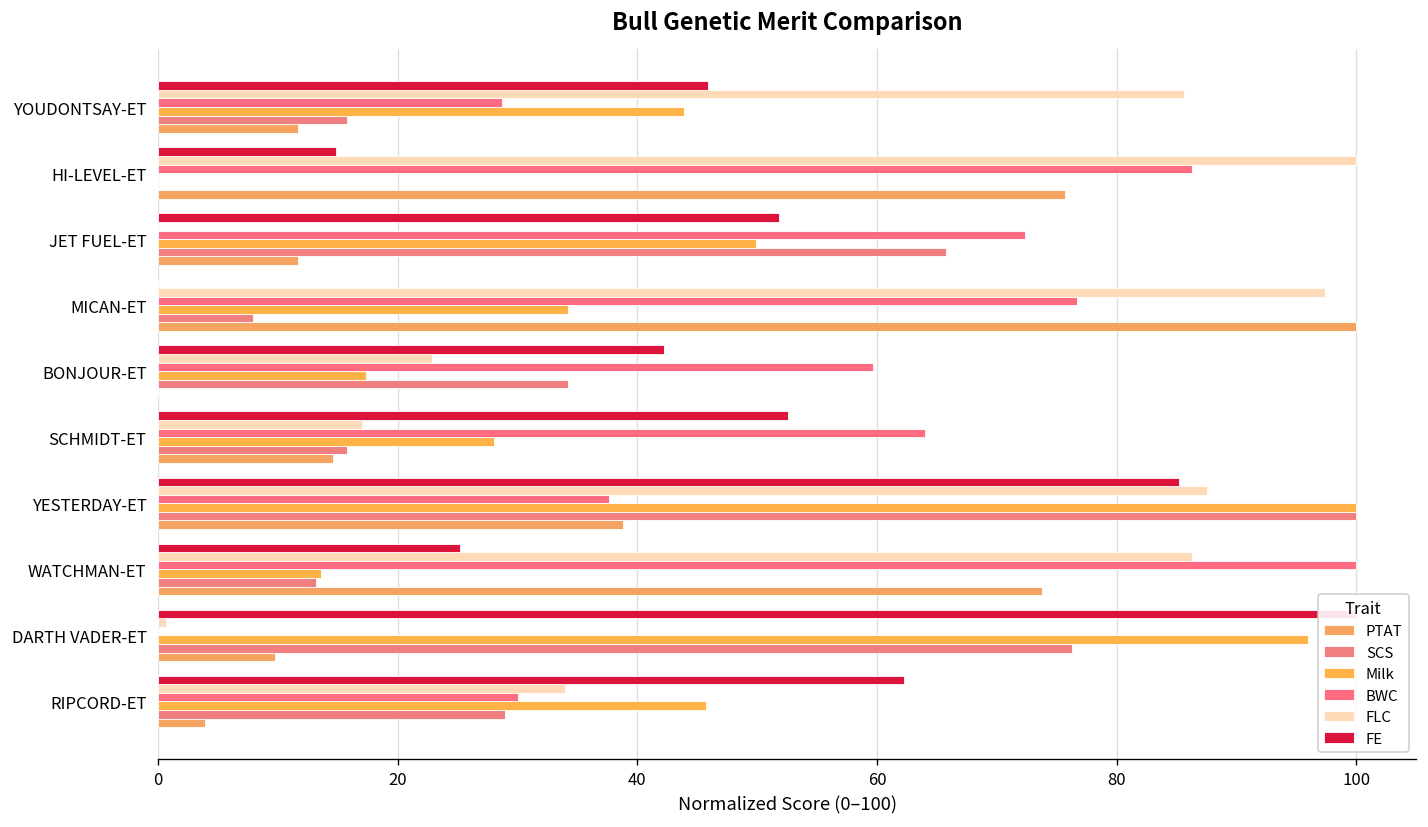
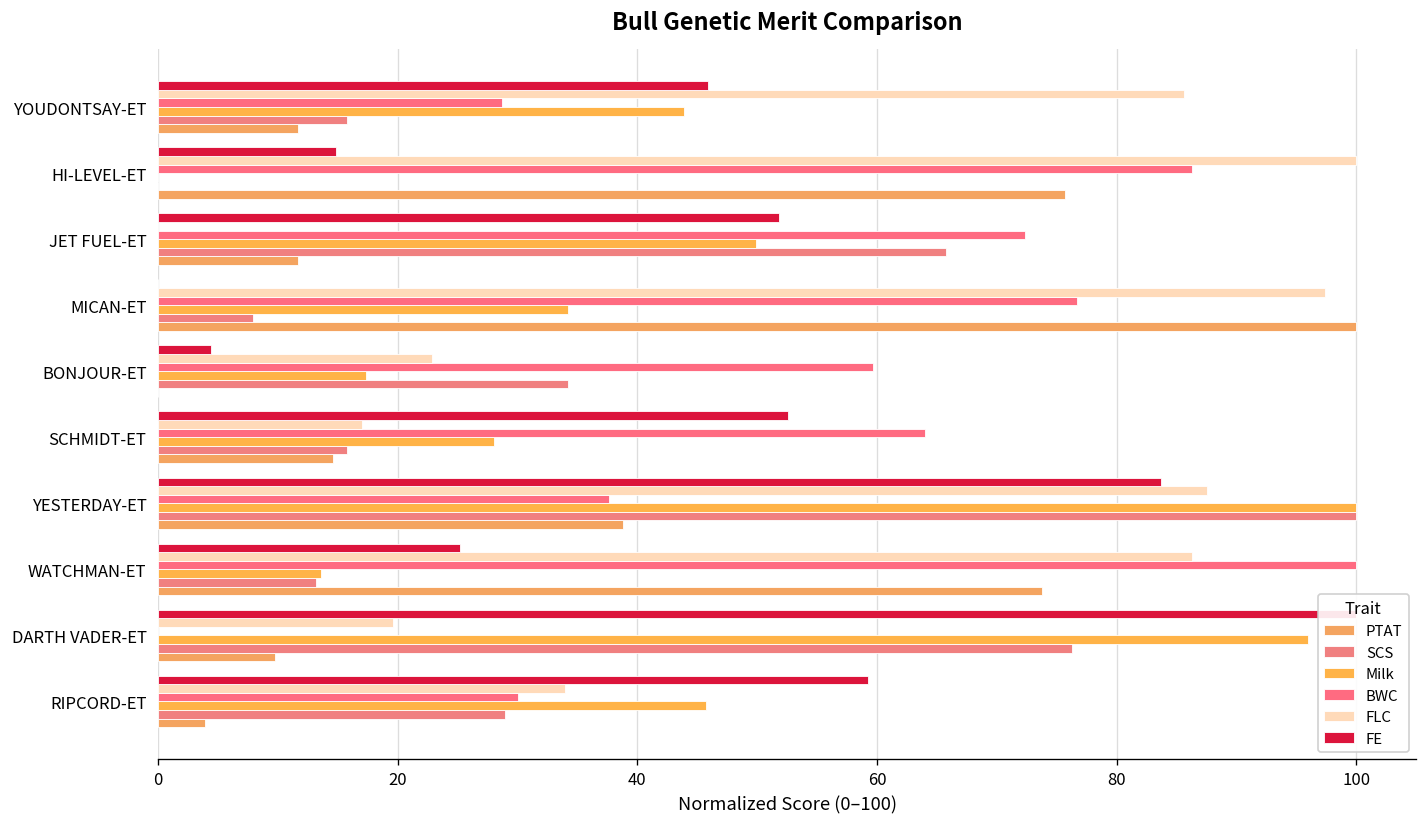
  {
    "FLC": {
      "YOUDONTSAY-ET": 86,
      "HI-LEVEL-ET": 100,
      "JET FUEL-ET": 0,
      "MICAN-ET": 97,
      "BONJOUR-ET": 23,
      "SCHMIDT-ET": 17,
      "YESTERDAY-ET": 88,
      "WATCHMAN-ET": 86,
-     "DARTH VADER-ET": 1,
+     "DARTH VADER-ET": 20,
      "RIPCORD-ET": 34
    },
    "FE": {
      "YOUDONTSAY-ET": 46,
      "HI-LEVEL-ET": 15,
      "JET FUEL-ET": 52,
      "MICAN-ET": 0,
-     "BONJOUR-ET": 42,
+     "BONJOUR-ET": 4,
      "SCHMIDT-ET": 53,
-     "YESTERDAY-ET": 85,
+     "YESTERDAY-ET": 84,
      "WATCHMAN-ET": 25,
-     "RIPCORD-ET": 62
+     "RIPCORD-ET": 59
    }
  }
